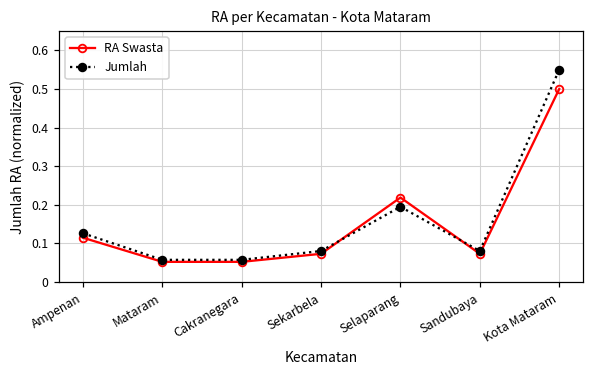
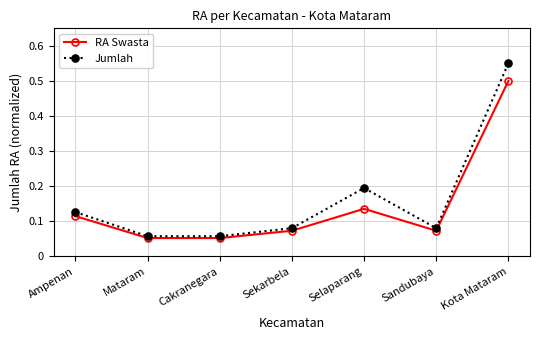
  {
    "RA Swasta": {
      "Ampenan": 0.11,
-     "Selaparang": 0.22,
+     "Selaparang": 0.14,
      "Kota Mataram": 0.50
    },
    "Jumlah": {
      "Ampenan": 0.13,
      "Selaparang": 0.19,
      "Kota Mataram": 0.55
    }
  }
